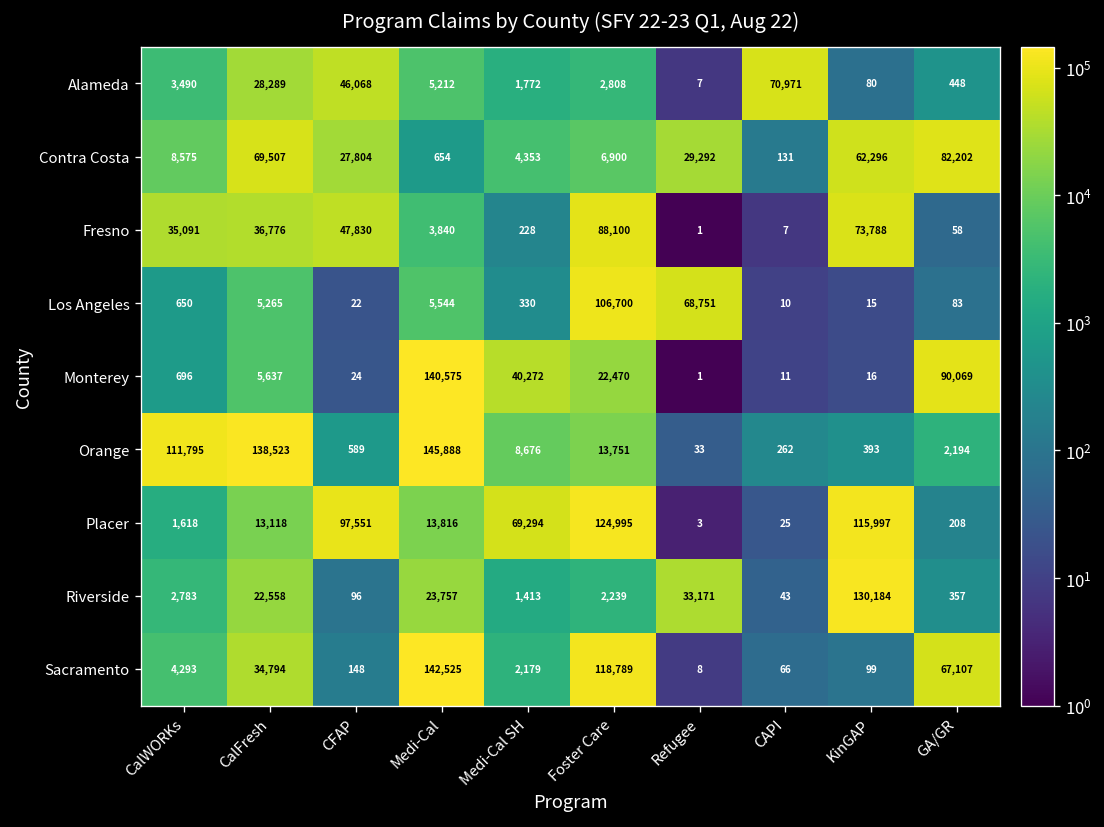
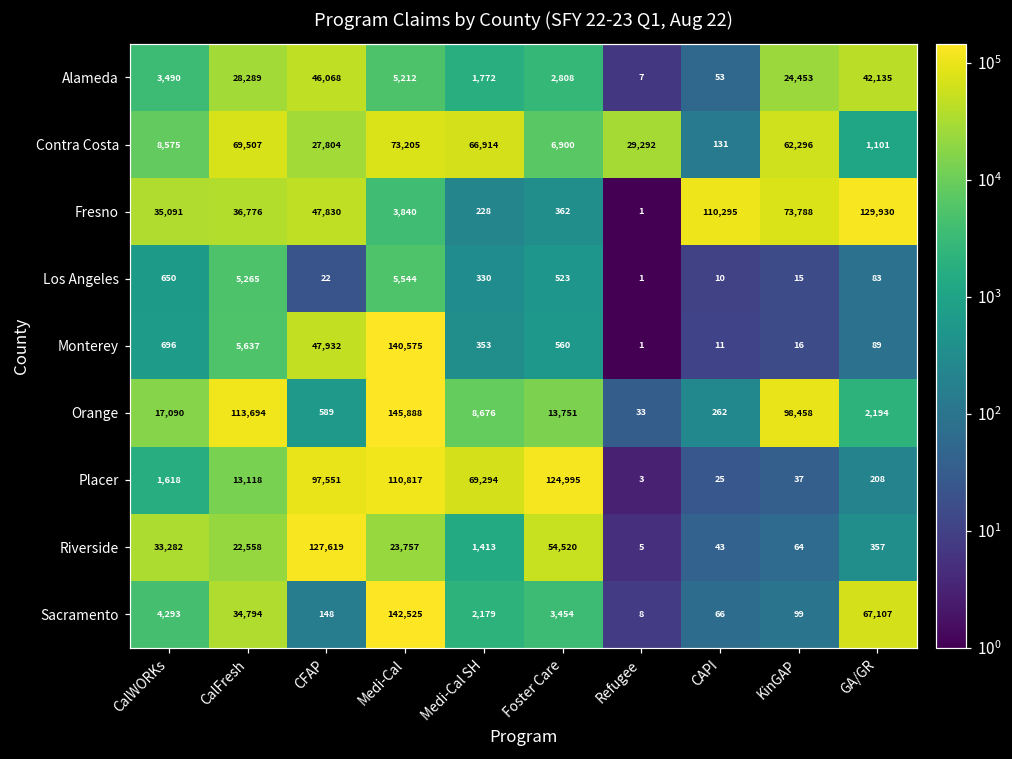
  {
    "Alameda": {
      "CalWORKs": "3,490",
      "CalFresh": "28,289",
      "CFAP": "46,068",
      "Medi-Cal": "5,212",
      "Medi-Cal SH": "1,772",
      "Foster Care": "2,808",
      "Refugee": "7",
-     "CAPI": "70,971",
-     "KinGAP": "80",
-     "GA/GR": "448"
+     "CAPI": "53",
+     "KinGAP": "24,453",
+     "GA/GR": "42,135"
    },
    "Contra Costa": {
      "CalWORKs": "8,575",
      "CalFresh": "69,507",
      "CFAP": "27,804",
-     "Medi-Cal": "654",
-     "Medi-Cal SH": "4,353",
+     "Medi-Cal": "73,205",
+     "Medi-Cal SH": "66,914",
      "Foster Care": "6,900",
      "Refugee": "29,292",
      "CAPI": "131",
      "KinGAP": "62,296",
-     "GA/GR": "82,202"
+     "GA/GR": "1,101"
    },
    "Fresno": {
      "CalWORKs": "35,091",
      "CalFresh": "36,776",
      "CFAP": "47,830",
      "Medi-Cal": "3,840",
      "Medi-Cal SH": "228",
-     "Foster Care": "88,100",
+     "Foster Care": "362",
      "Refugee": "1",
-     "CAPI": "7",
+     "CAPI": "110,295",
      "KinGAP": "73,788",
-     "GA/GR": "58"
+     "GA/GR": "129,930"
    },
    "Los Angeles": {
      "CalWORKs": "650",
      "CalFresh": "5,265",
      "CFAP": "22",
      "Medi-Cal": "5,544",
      "Medi-Cal SH": "330",
-     "Foster Care": "106,700",
-     "Refugee": "68,751",
+     "Foster Care": "523",
+     "Refugee": "1",
      "CAPI": "10",
      "KinGAP": "15",
      "GA/GR": "83"
    },
    "Monterey": {
      "CalWORKs": "696",
      "CalFresh": "5,637",
-     "CFAP": "24",
+     "CFAP": "47,932",
      "Medi-Cal": "140,575",
-     "Medi-Cal SH": "40,272",
-     "Foster Care": "22,470",
+     "Medi-Cal SH": "353",
+     "Foster Care": "560",
      "Refugee": "1",
      "CAPI": "11",
      "KinGAP": "16",
-     "GA/GR": "90,069"
+     "GA/GR": "89"
    },
    "Orange": {
-     "CalWORKs": "111,795",
-     "CalFresh": "138,523",
+     "CalWORKs": "17,090",
+     "CalFresh": "113,694",
      "CFAP": "589",
      "Medi-Cal": "145,888",
      "Medi-Cal SH": "8,676",
      "Foster Care": "13,751",
      "Refugee": "33",
      "CAPI": "262",
-     "KinGAP": "393",
+     "KinGAP": "98,458",
      "GA/GR": "2,194"
    },
    "Placer": {
      "CalWORKs": "1,618",
      "CalFresh": "13,118",
      "CFAP": "97,551",
-     "Medi-Cal": "13,816",
+     "Medi-Cal": "110,817",
      "Medi-Cal SH": "69,294",
      "Foster Care": "124,995",
      "Refugee": "3",
      "CAPI": "25",
-     "KinGAP": "115,997",
+     "KinGAP": "37",
      "GA/GR": "208"
    },
    "Riverside": {
-     "CalWORKs": "2,783",
+     "CalWORKs": "33,282",
      "CalFresh": "22,558",
-     "CFAP": "96",
+     "CFAP": "127,619",
      "Medi-Cal": "23,757",
      "Medi-Cal SH": "1,413",
-     "Foster Care": "2,239",
-     "Refugee": "33,171",
+     "Foster Care": "54,520",
+     "Refugee": "5",
      "CAPI": "43",
-     "KinGAP": "130,184",
+     "KinGAP": "64",
      "GA/GR": "357"
    },
    "Sacramento": {
      "CalWORKs": "4,293",
      "CalFresh": "34,794",
      "CFAP": "148",
      "Medi-Cal": "142,525",
      "Medi-Cal SH": "2,179",
-     "Foster Care": "118,789",
+     "Foster Care": "3,454",
      "Refugee": "8",
      "CAPI": "66",
      "KinGAP": "99",
      "GA/GR": "67,107"
    }
  }
